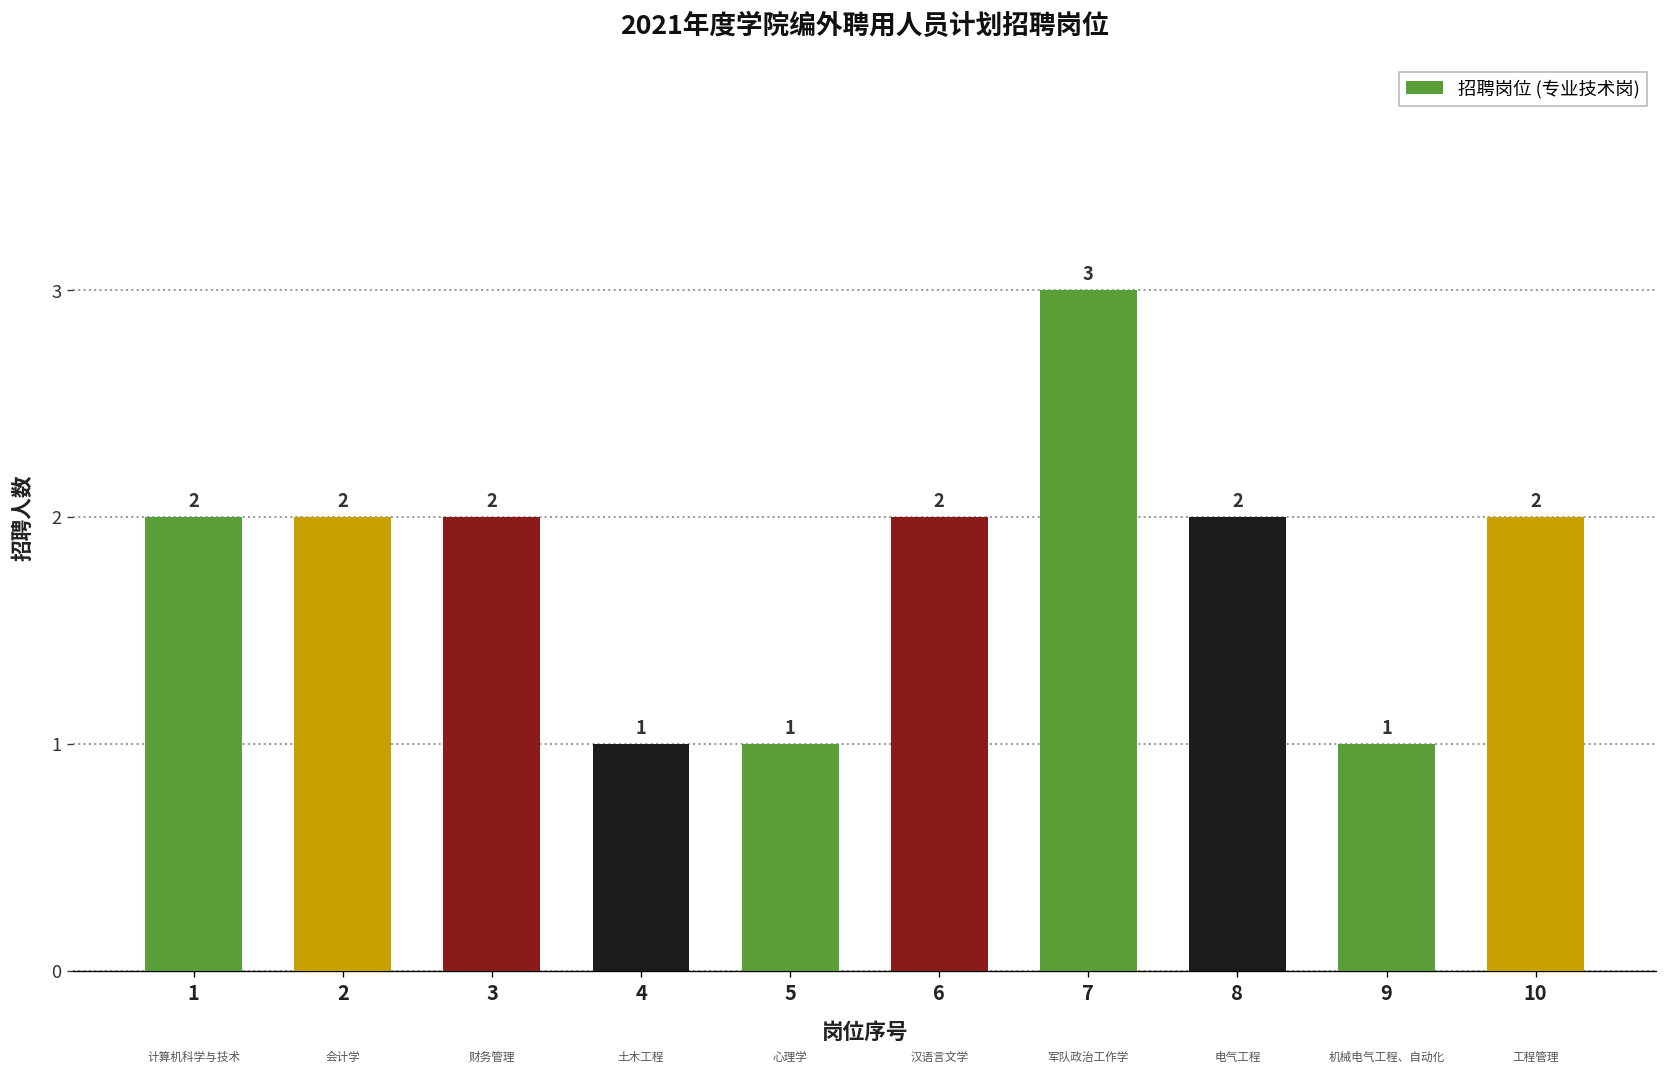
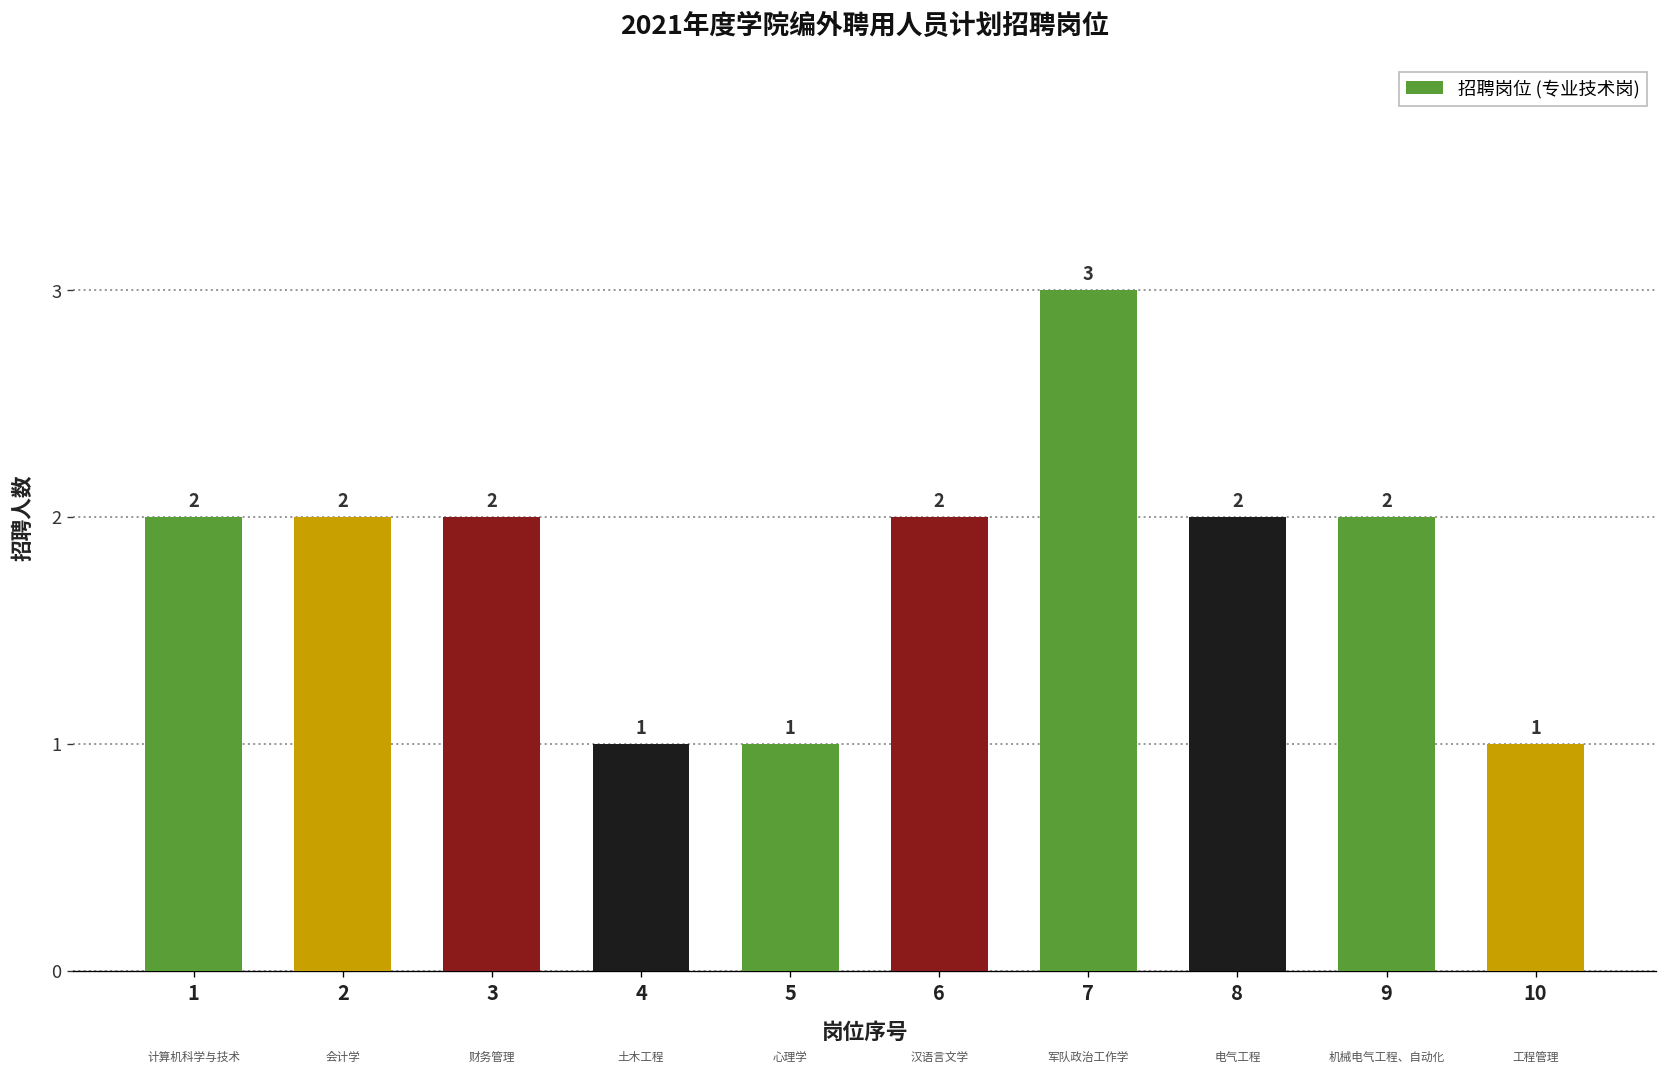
  {
    "1": 2,
    "2": 2,
    "3": 2,
    "4": 1,
    "5": 1,
    "6": 2,
    "7": 3,
    "8": 2,
-   "9": 1,
-   "10": 2
+   "9": 2,
+   "10": 1
  }
